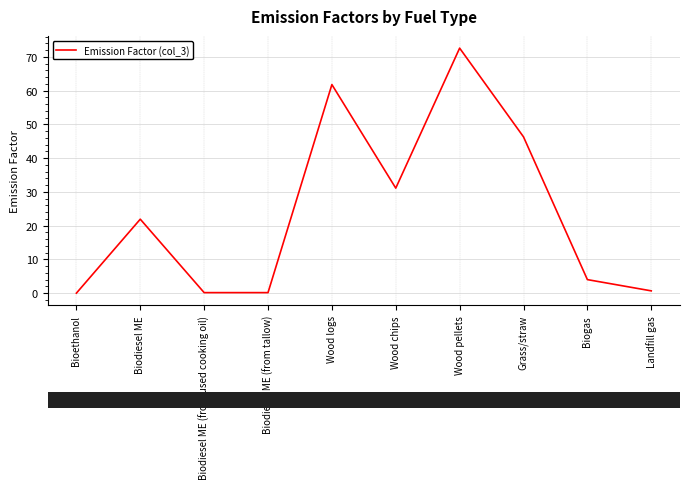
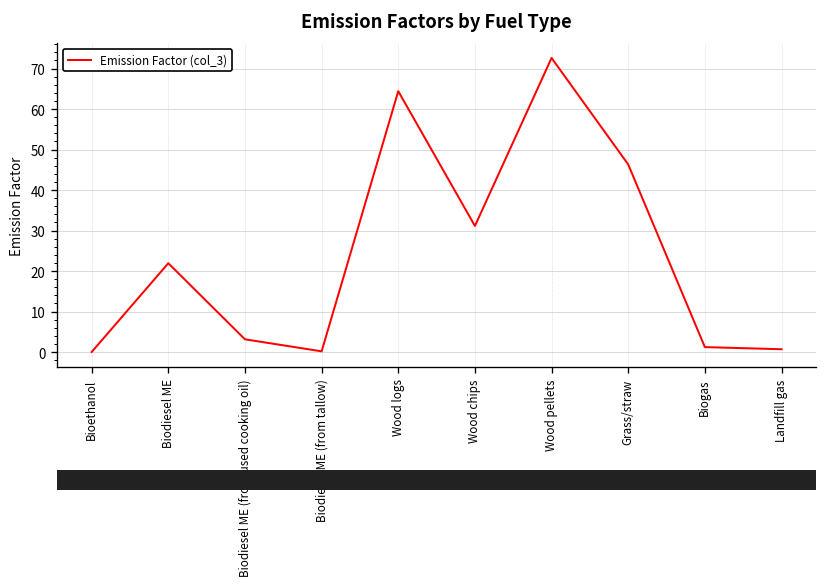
  {
    "Bioethanol": 0,
    "Biodiesel ME": 22,
-   "Biodiesel ME (from used cooking oil)": 0,
+   "Biodiesel ME (from used cooking oil)": 3,
    "Biodiesel ME (from tallow)": 0,
-   "Wood logs": 62,
+   "Wood logs": 64,
    "Wood chips": 31,
    "Wood pellets": 73,
    "Grass/straw": 46,
-   "Biogas": 4,
+   "Biogas": 1,
    "Landfill gas": 1
  }
